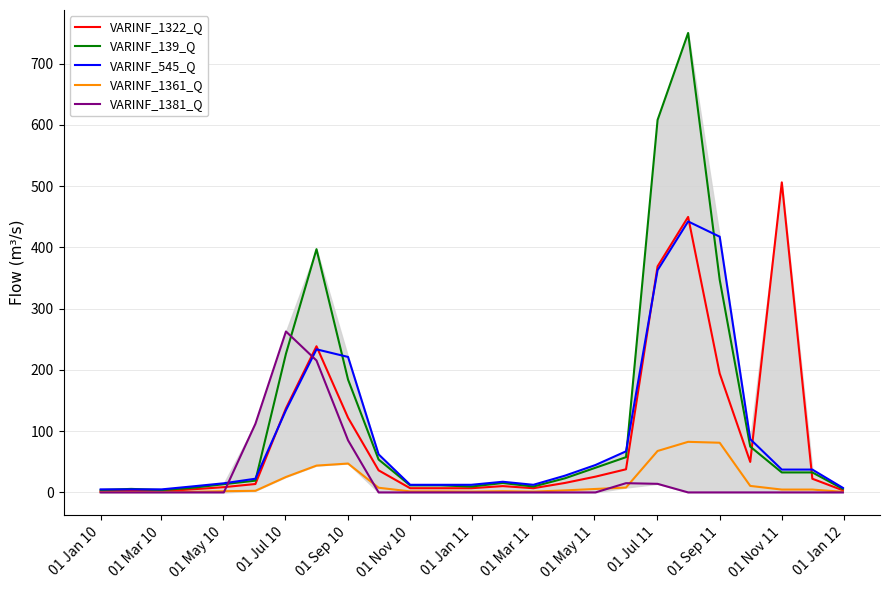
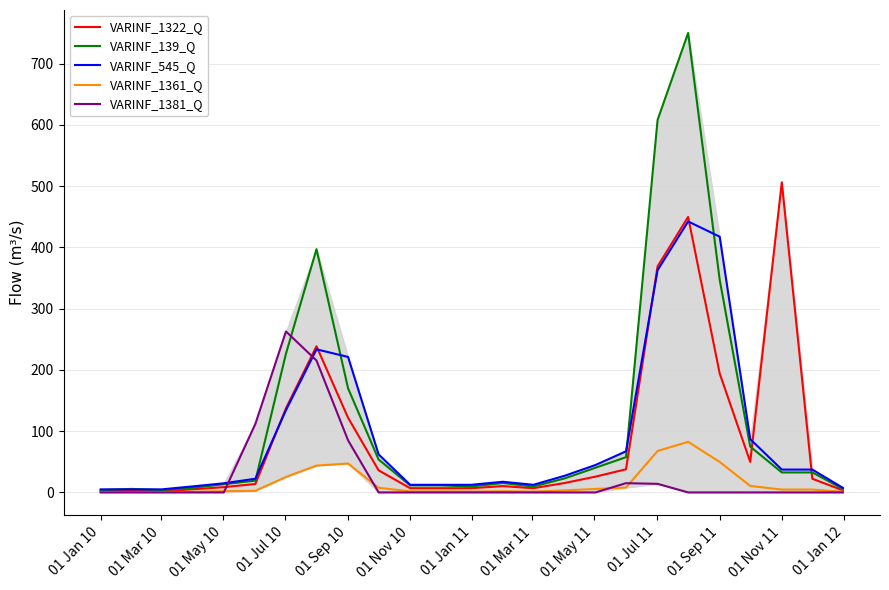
  {
    "VARINF_1322_Q": {
      "01 Sep 10": 120,
      "01 Nov 10": 10,
      "01 Sep 11": 190
    },
    "VARINF_139_Q": {
-     "01 Sep 10": 180,
+     "01 Sep 10": 170,
      "01 Sep 11": 350,
      "01 Nov 11": 30
    },
    "VARINF_545_Q": {
      "01 Nov 11": 40
    },
    "VARINF_1361_Q": {
      "01 Sep 10": 50,
-     "01 Sep 11": 80,
+     "01 Sep 11": 50,
      "01 Nov 11": 0
    },
    "VARINF_1381_Q": {
      "01 Sep 10": 90,
      "01 Sep 11": 0,
      "01 Nov 11": 0
    }
  }
